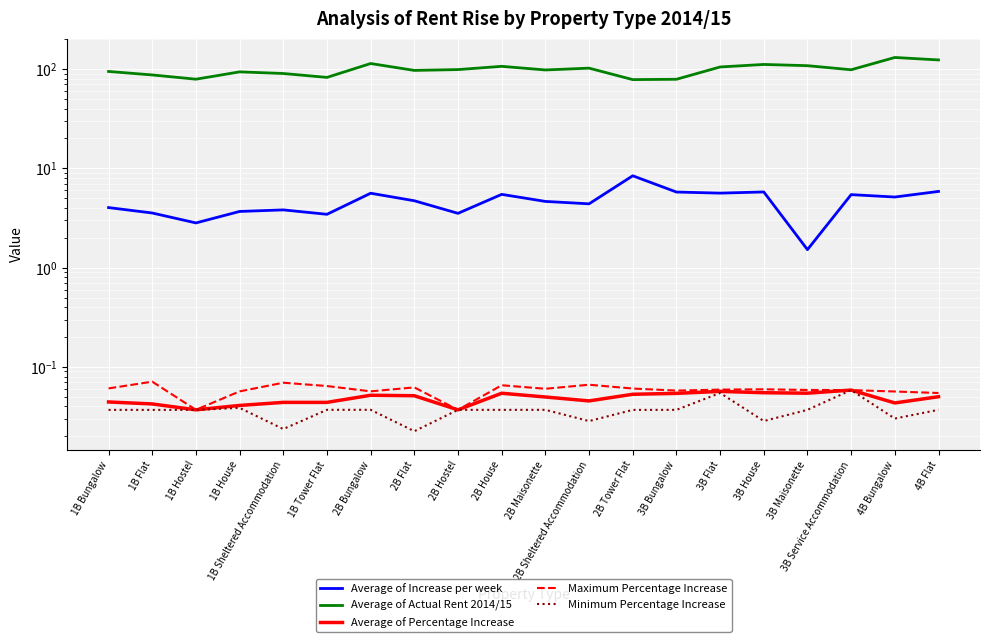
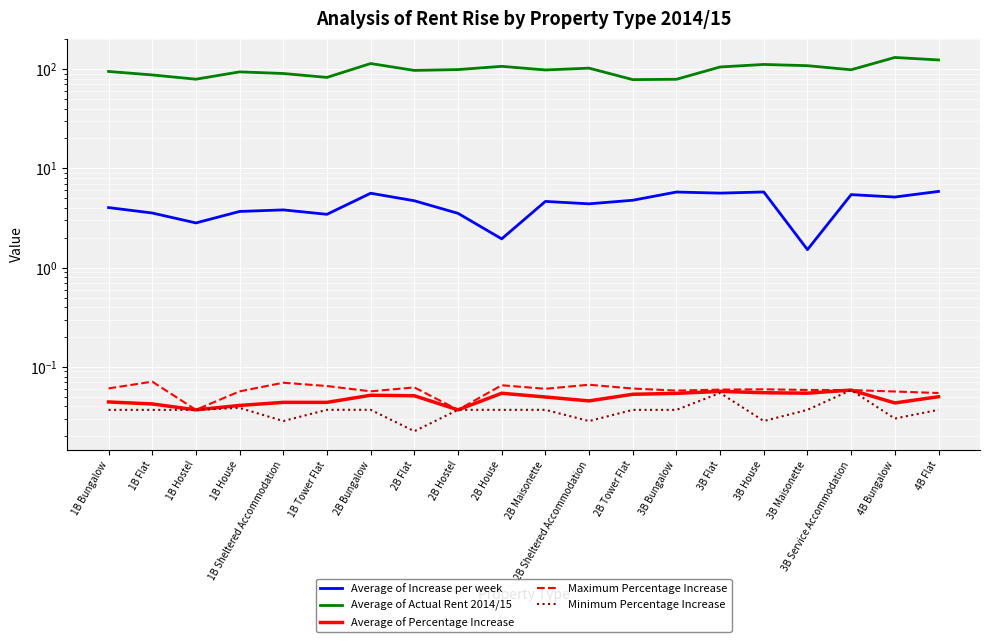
  {
    "Average of Increase per week": {
      "1B Bungalow": 4.0,
      "1B Flat": 3.6,
      "1B Hostel": 2.8,
      "1B House": 3.7,
      "1B Sheltered Accommodation": 3.8,
      "1B Tower Flat": 3.4,
      "2B Bungalow": 6,
      "2B Flat": 5,
      "2B Hostel": 3.5,
-     "2B House": 5,
+     "2B House": 2.0,
      "2B Maisonette": 5,
      "2B Sheltered Accommodation": 4,
-     "2B Tower Flat": 8,
+     "2B Tower Flat": 5,
      "3B Bungalow": 6,
      "3B Flat": 6,
      "3B House": 6,
      "3B Maisonette": 1.5,
      "3B Service Accommodation": 5,
      "4B Bungalow": 5,
      "4B Flat": 6
    },
    "Average of Actual Rent 2014/15": {
      "1B Bungalow": 90,
      "1B Flat": 90,
      "1B Hostel": 80,
      "1B House": 90,
      "1B Sheltered Accommodation": 90,
      "1B Tower Flat": 80,
      "2B Bungalow": 110,
      "2B Flat": 100,
      "2B Hostel": 100,
      "2B House": 110,
      "2B Maisonette": 100,
      "2B Sheltered Accommodation": 100,
      "2B Tower Flat": 80,
      "3B Bungalow": 80,
      "3B Flat": 100,
      "3B House": 110,
      "3B Maisonette": 110,
      "3B Service Accommodation": 100,
      "4B Bungalow": 130,
      "4B Flat": 120
    },
    "Minimum Percentage Increase": {
      "1B Bungalow": 0.037,
      "1B Flat": 0.037,
-     "1B Sheltered Accommodation": 0.024,
+     "1B Sheltered Accommodation": 0.029,
      "1B Tower Flat": 0.037,
      "2B Bungalow": 0.037,
      "2B Flat": 0.023,
      "2B House": 0.037,
      "2B Maisonette": 0.037,
      "2B Sheltered Accommodation": 0.029,
      "2B Tower Flat": 0.037,
      "3B Bungalow": 0.037,
      "3B House": 0.029,
      "3B Maisonette": 0.037,
      "4B Bungalow": 0.030,
      "4B Flat": 0.037
    }
  }
